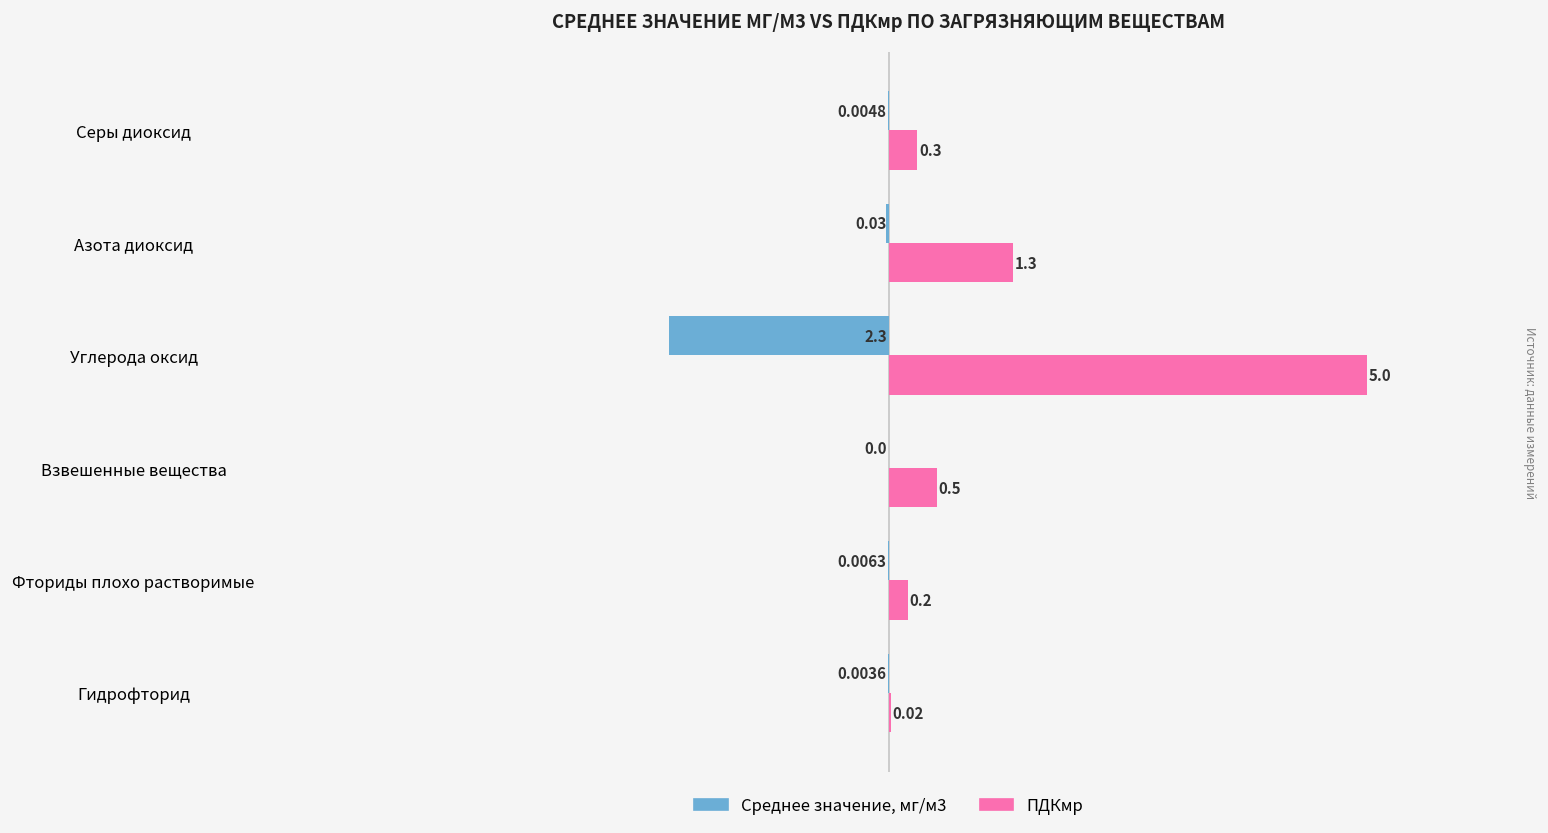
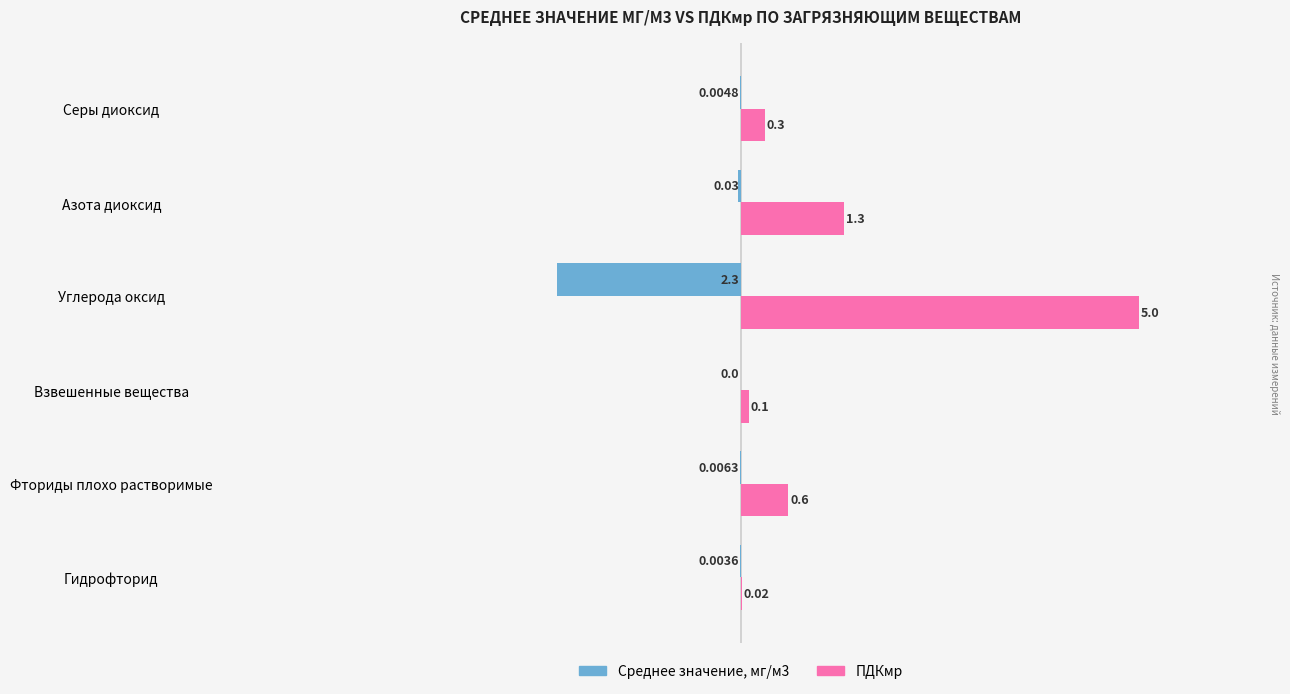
  {
    "Среднее значение, мг/м3": {
      "Взвешенные вещества": 0.0
    },
    "ПДКмр": {
      "Серы диоксид": 0.3,
      "Азота диоксид": 1.3,
      "Углерода оксид": 5.0,
-     "Взвешенные вещества": 0.5,
-     "Фториды плохо растворимые": 0.2,
+     "Взвешенные вещества": 0.1,
+     "Фториды плохо растворимые": 0.6,
      "Гидрофторид": 0.02
    }
  }
